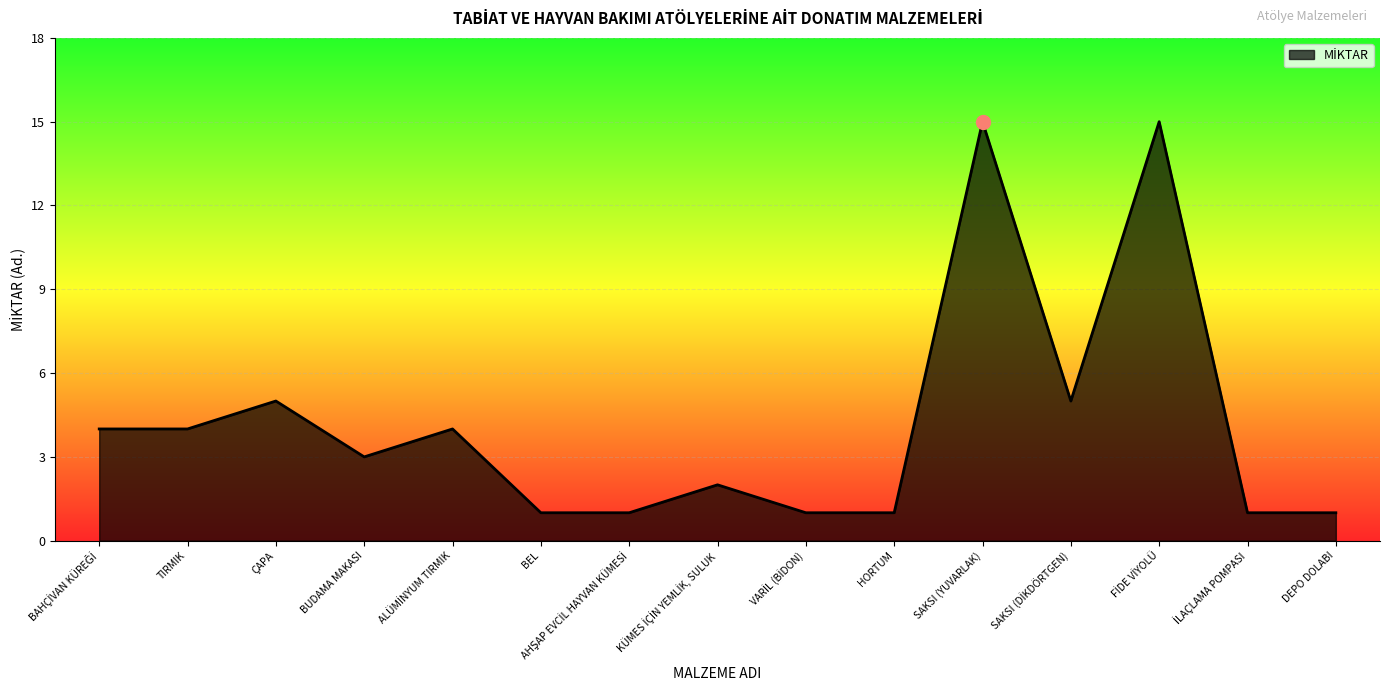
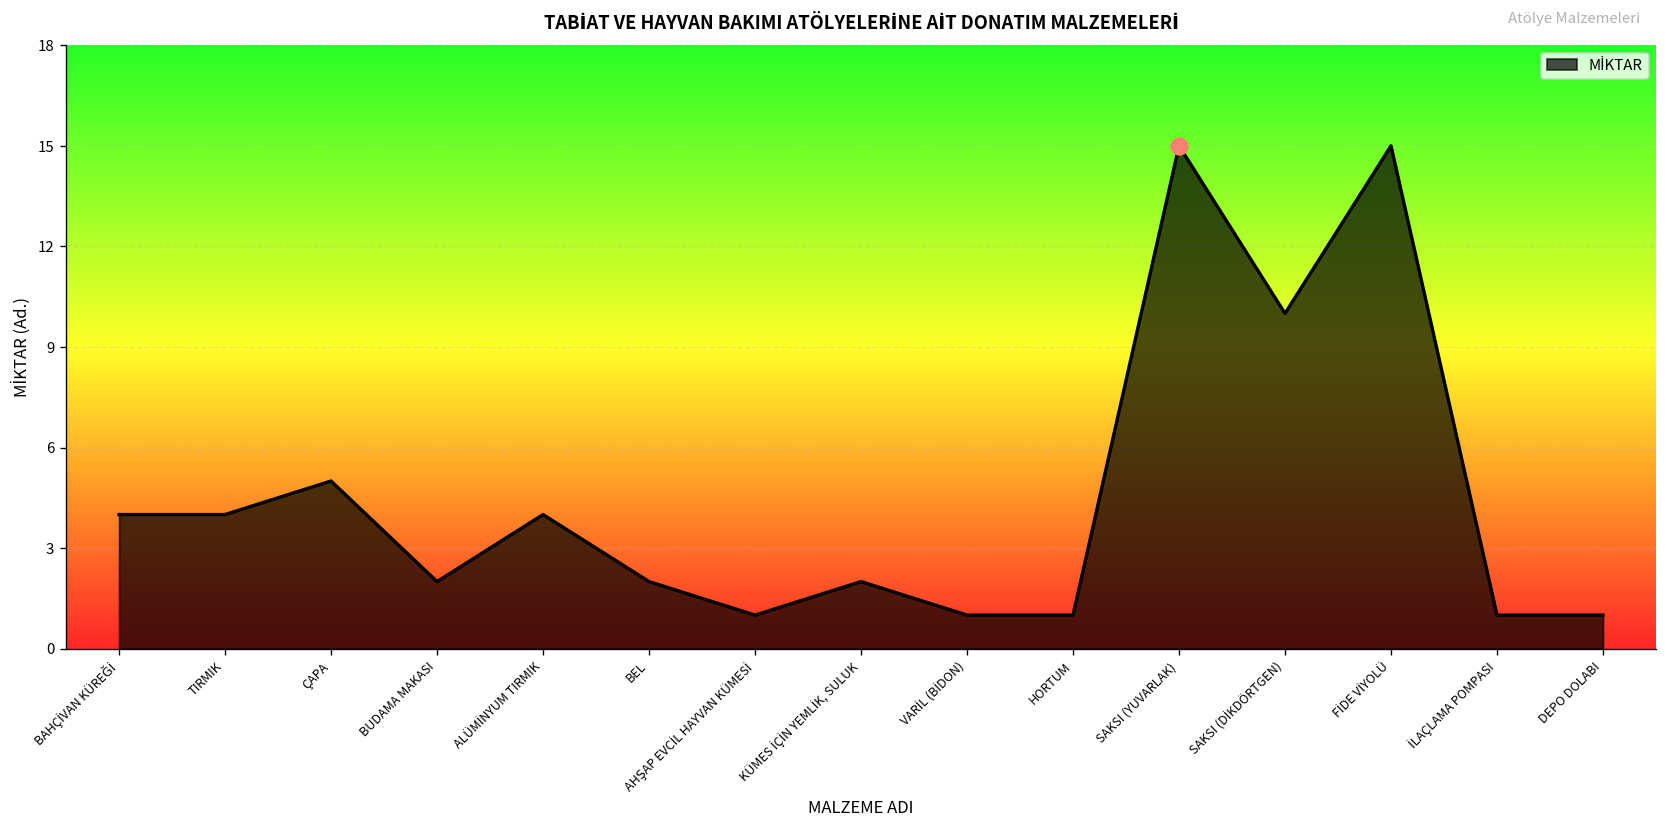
  {
    "MİKTAR": {
      "BAHÇİVAN KÜREĞİ": 4,
      "TIRMIK": 4,
      "ÇAPA": 5,
-     "BUDAMA MAKASI": 3,
+     "BUDAMA MAKASI": 2,
      "ALÜMİNYUM TIRMIK": 4,
-     "BEL": 1,
+     "BEL": 2,
      "AHŞAP EVCİL HAYVAN KÜMESİ": 1,
      "KÜMES İÇİN YEMLİK, SULUK": 2,
      "VARİL (BİDON)": 1,
      "HORTUM": 1,
-     "SAKSI (DİKDÖRTGEN)": 5,
+     "SAKSI (DİKDÖRTGEN)": 10,
      "FİDE VİYOLÜ": 15,
      "İLAÇLAMA POMPASI": 1,
      "DEPO DOLABI": 1
    }
  }
